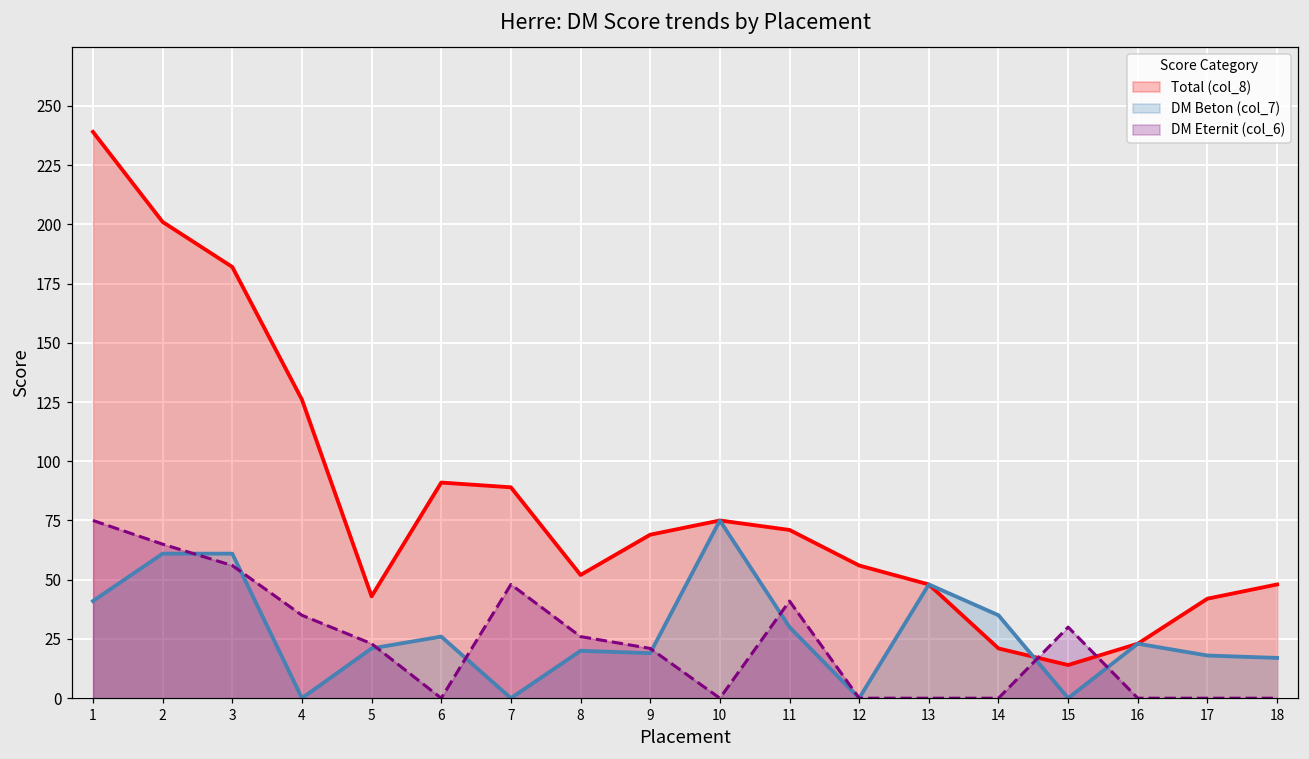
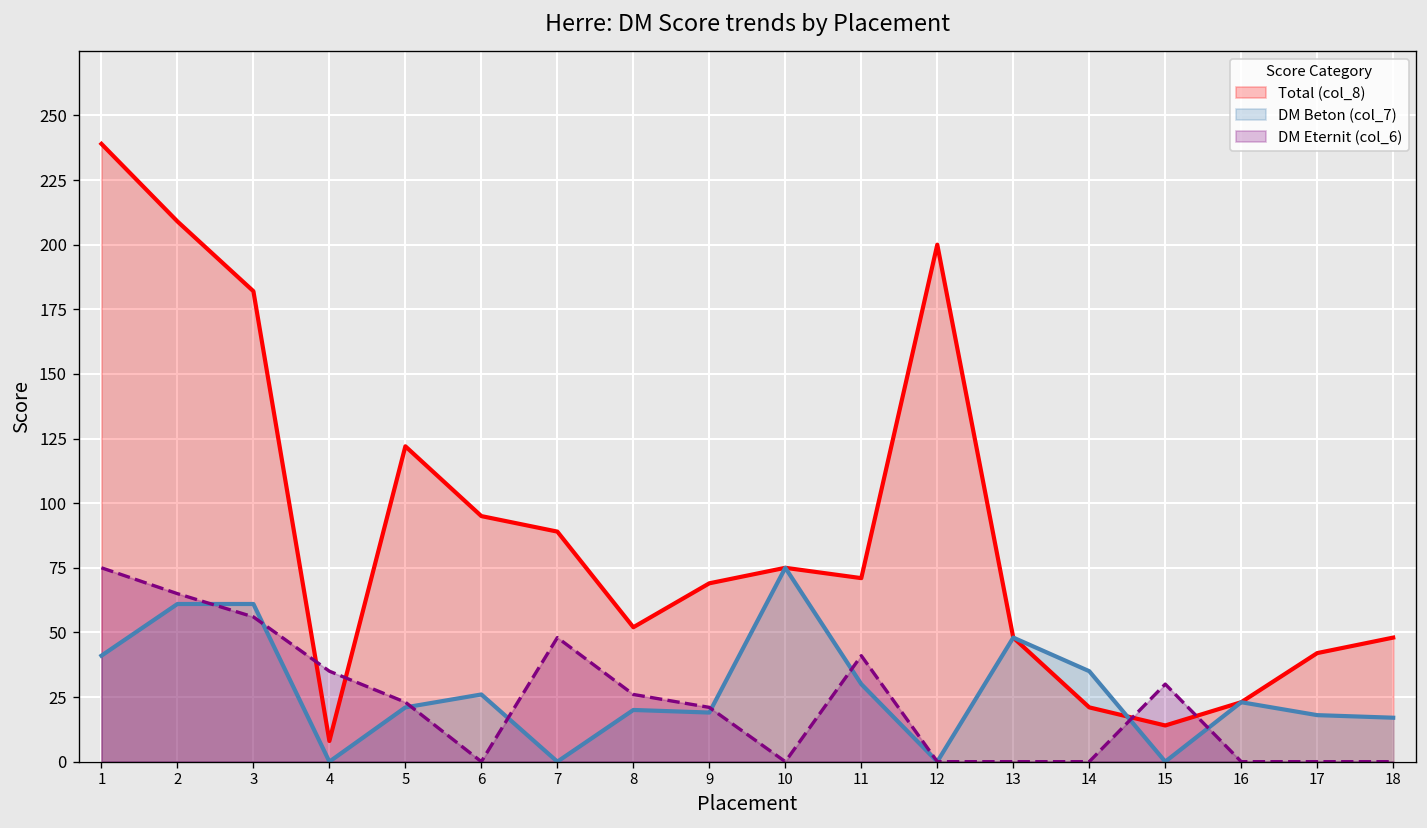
  {
    "Total (col_8)": {
      "1": 239,
-     "2": 201,
+     "2": 209,
      "3": 182,
-     "4": 126,
-     "5": 43,
-     "6": 91,
+     "4": 8,
+     "5": 122,
+     "6": 95,
      "7": 89,
      "8": 52,
      "9": 69,
      "11": 71,
-     "12": 56,
+     "12": 200,
      "14": 21,
      "15": 14,
      "17": 42,
      "18": 48
    }
  }
